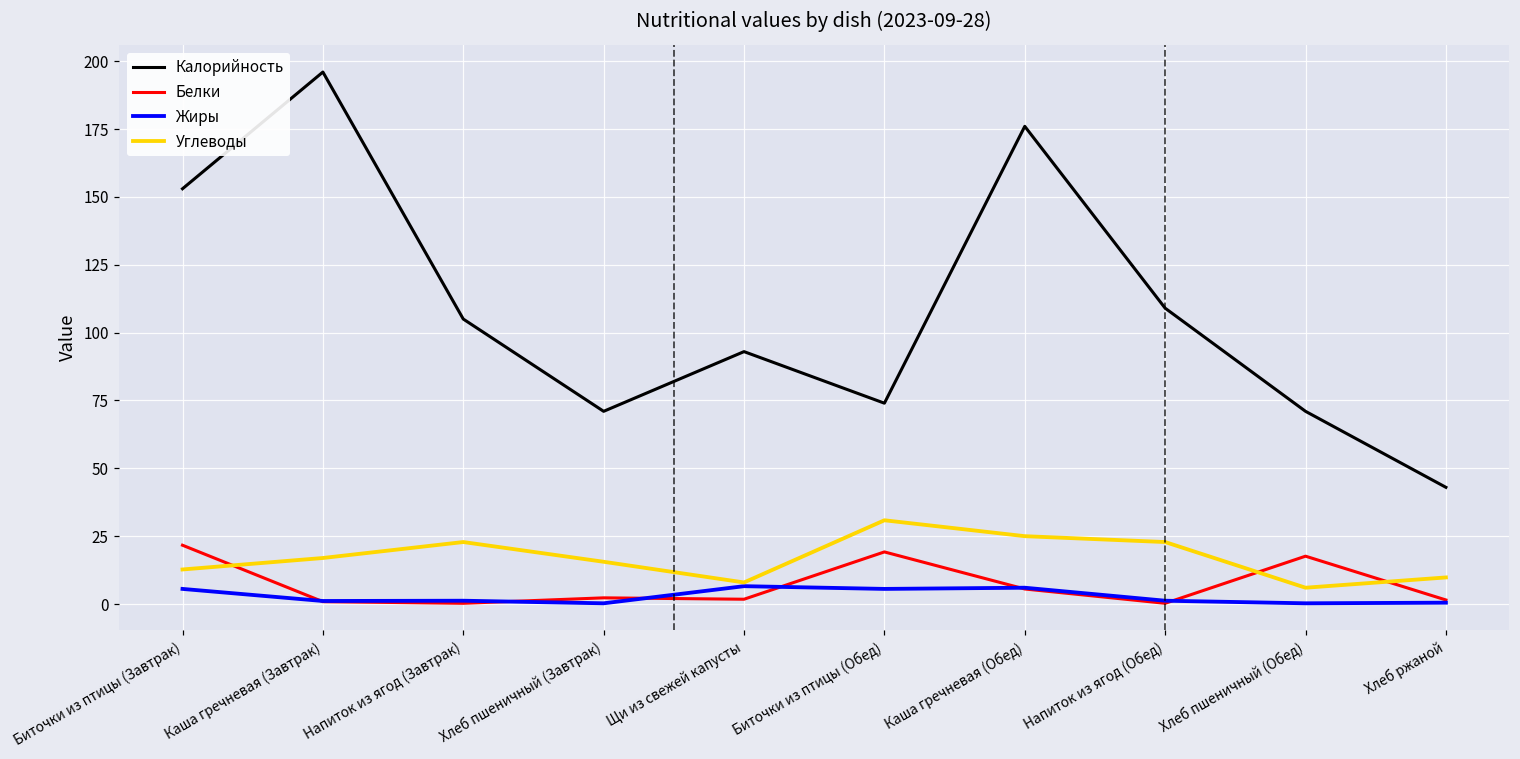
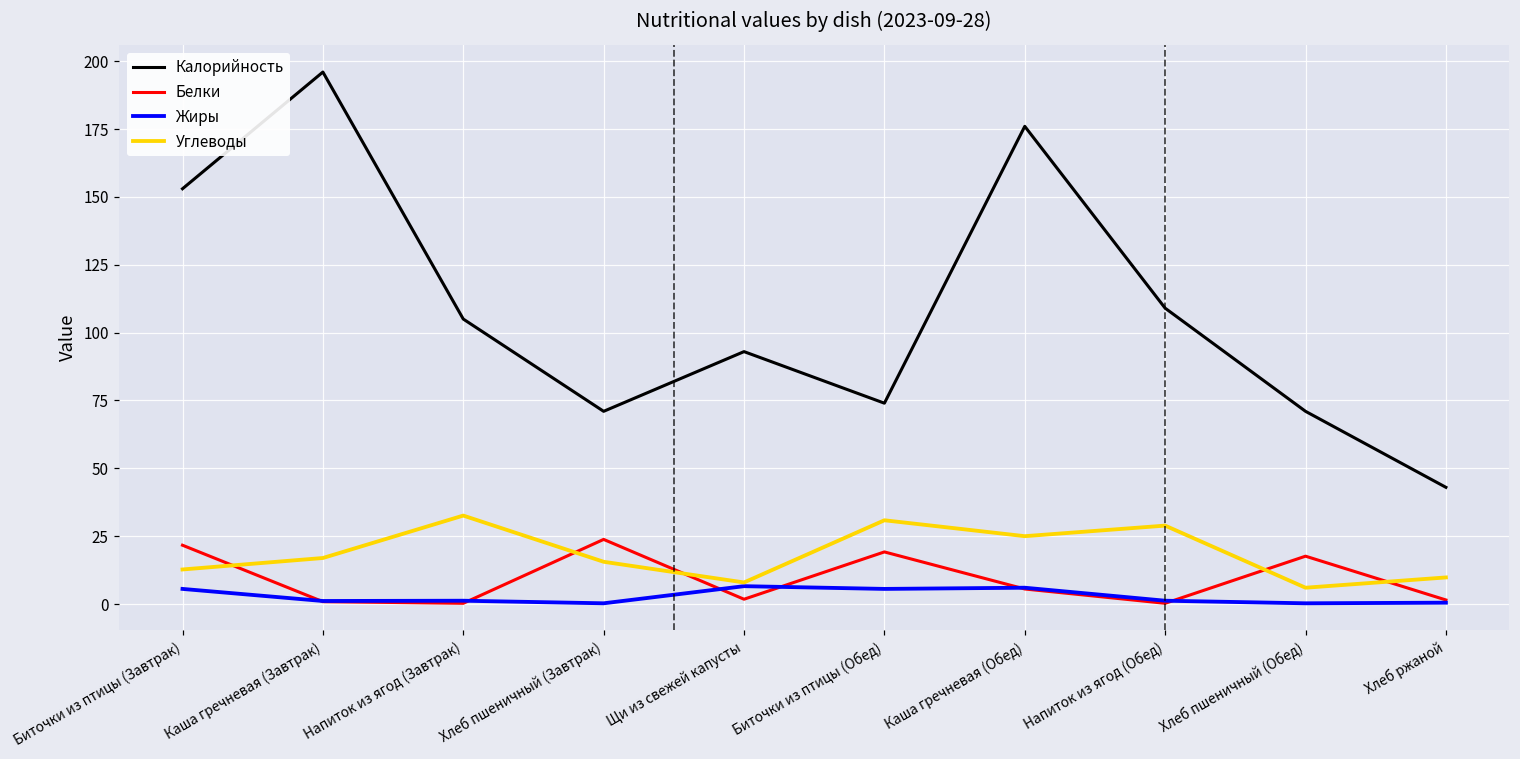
  {
    "Калорийность": {
      "Биточки из птицы (Завтрак)": 153,
      "Каша гречневая (Завтрак)": 196,
      "Напиток из ягод (Завтрак)": 105,
      "Хлеб пшеничный (Завтрак)": 71,
      "Щи из свежей капусты": 93,
      "Биточки из птицы (Обед)": 74,
      "Каша гречневая (Обед)": 176,
      "Напиток из ягод (Обед)": 109,
      "Хлеб пшеничный (Обед)": 71,
      "Хлеб ржаной": 43
    },
    "Белки": {
      "Биточки из птицы (Завтрак)": 22,
-     "Хлеб пшеничный (Завтрак)": 2,
+     "Хлеб пшеничный (Завтрак)": 24,
      "Щи из свежей капусты": 2,
      "Биточки из птицы (Обед)": 19,
      "Хлеб пшеничный (Обед)": 18
    },
    "Жиры": {
      "Биточки из птицы (Завтрак)": 6,
      "Хлеб пшеничный (Завтрак)": 0,
      "Щи из свежей капусты": 7,
      "Биточки из птицы (Обед)": 6,
      "Хлеб пшеничный (Обед)": 0
    },
    "Углеводы": {
      "Биточки из птицы (Завтрак)": 13,
      "Каша гречневая (Завтрак)": 17,
-     "Напиток из ягод (Завтрак)": 23,
+     "Напиток из ягод (Завтрак)": 33,
      "Хлеб пшеничный (Завтрак)": 16,
      "Щи из свежей капусты": 8,
      "Биточки из птицы (Обед)": 31,
      "Каша гречневая (Обед)": 25,
-     "Напиток из ягод (Обед)": 23,
+     "Напиток из ягод (Обед)": 29,
      "Хлеб пшеничный (Обед)": 6,
      "Хлеб ржаной": 10
    }
  }
